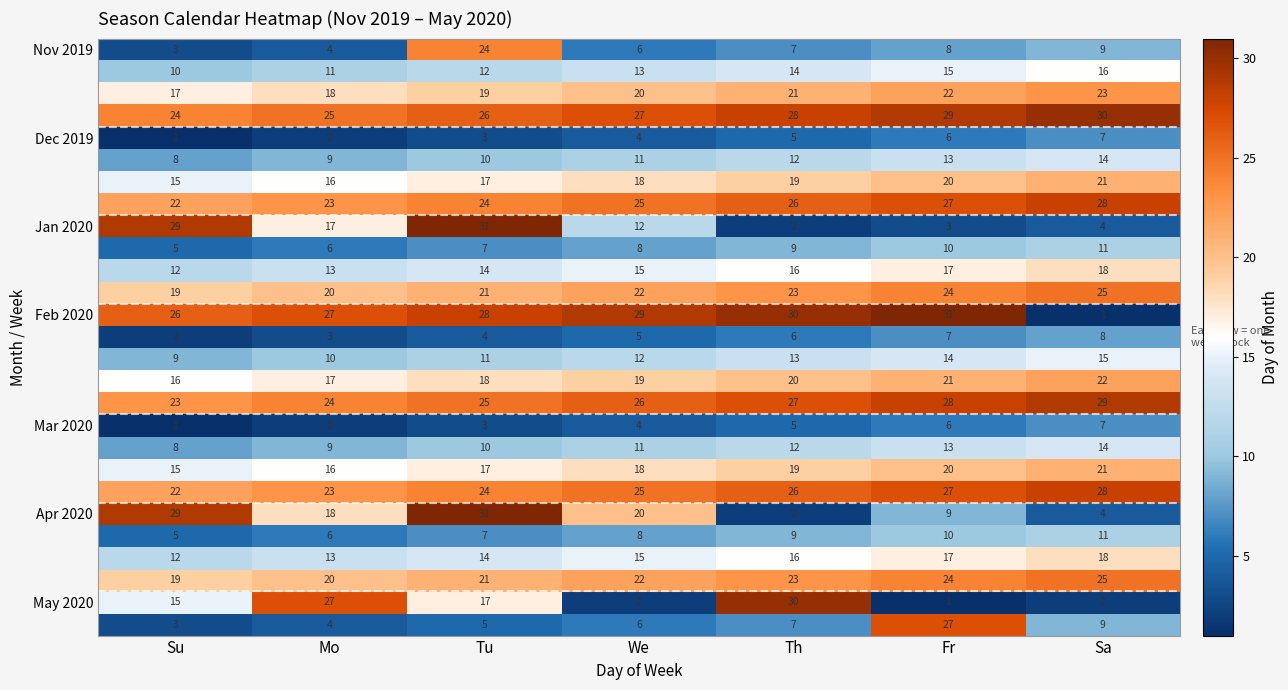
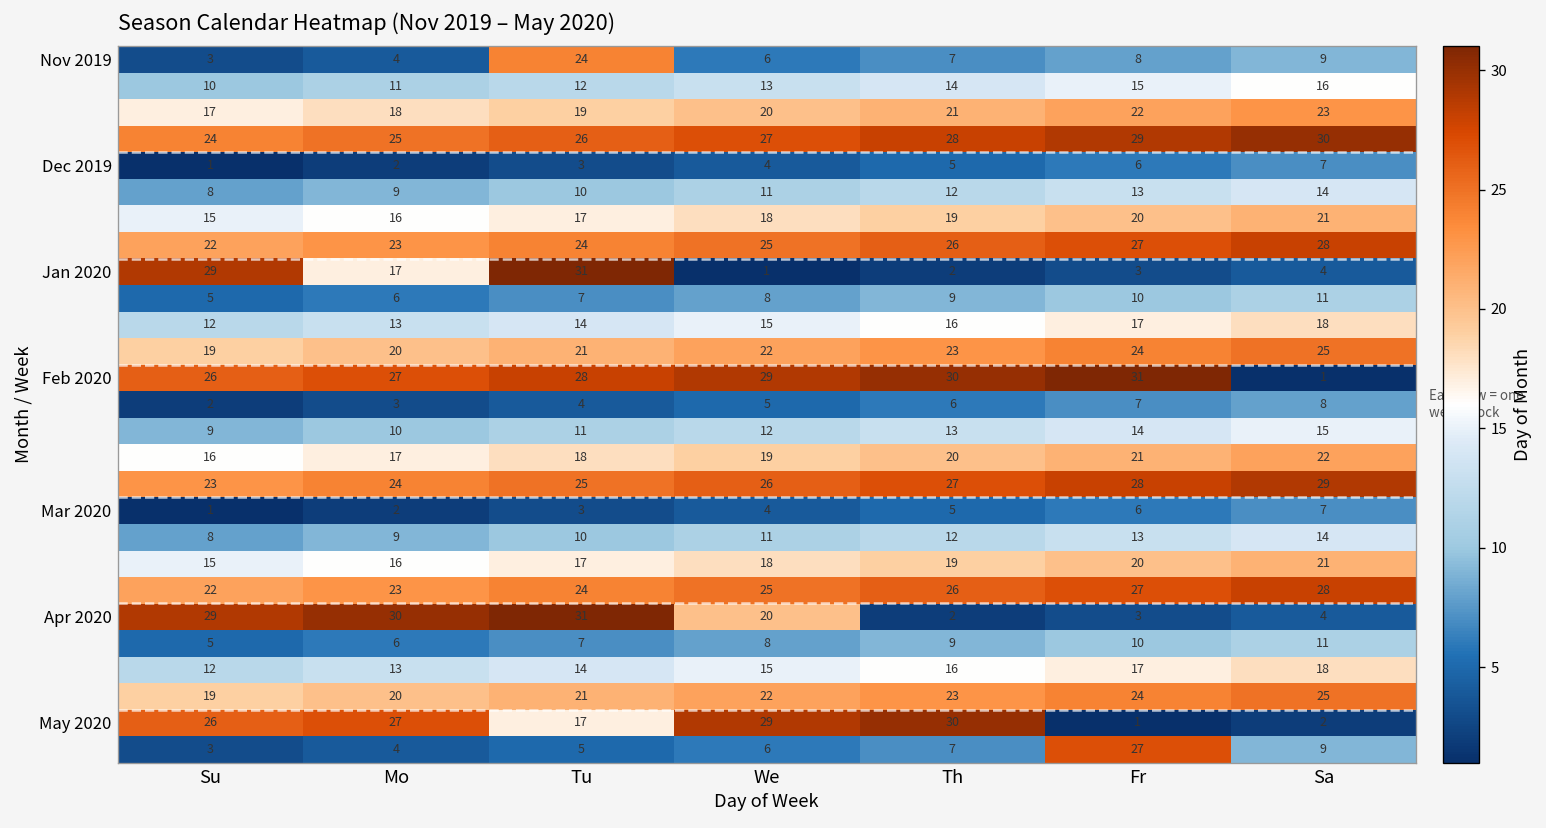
  {
    "Nov 2019": {
      "Su": 3,
      "Mo": 4,
      "Tu": 24,
      "We": 6,
      "Th": 7,
      "Fr": 8,
      "Sa": 9
    },
    "Dec 2019": {
      "Su": 1,
      "Mo": 2,
      "Tu": 3,
      "We": 4,
      "Th": 5,
      "Fr": 6,
      "Sa": 7
    },
    "Jan 2020": {
      "Su": 29,
      "Mo": 17,
      "Tu": 31,
-     "We": 12,
+     "We": 1,
      "Th": 2,
      "Fr": 3,
      "Sa": 4
    },
    "Feb 2020": {
      "Su": 26,
      "Mo": 27,
      "Tu": 28,
      "We": 29,
      "Th": 30,
      "Fr": 31,
      "Sa": 1
    },
    "Mar 2020": {
      "Su": 1,
      "Mo": 2,
      "Tu": 3,
      "We": 4,
      "Th": 5,
      "Fr": 6,
      "Sa": 7
    },
    "Apr 2020": {
      "Su": 29,
-     "Mo": 18,
+     "Mo": 30,
      "Tu": 31,
      "We": 20,
      "Th": 2,
-     "Fr": 9,
+     "Fr": 3,
      "Sa": 4
    },
    "May 2020": {
-     "Su": 15,
+     "Su": 26,
      "Mo": 27,
      "Tu": 17,
-     "We": 2,
+     "We": 29,
      "Th": 30,
      "Fr": 1,
      "Sa": 2
    }
  }
